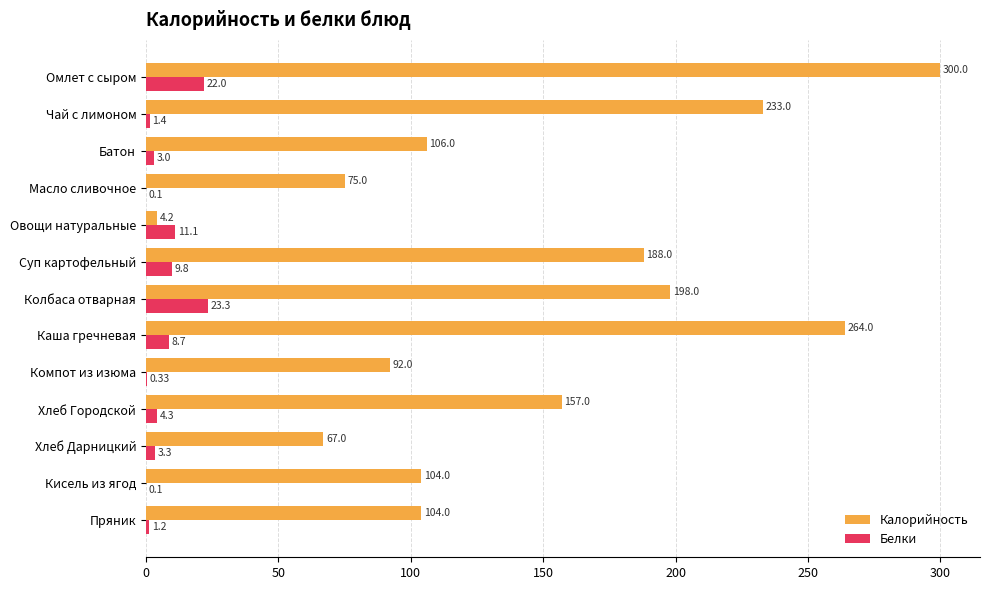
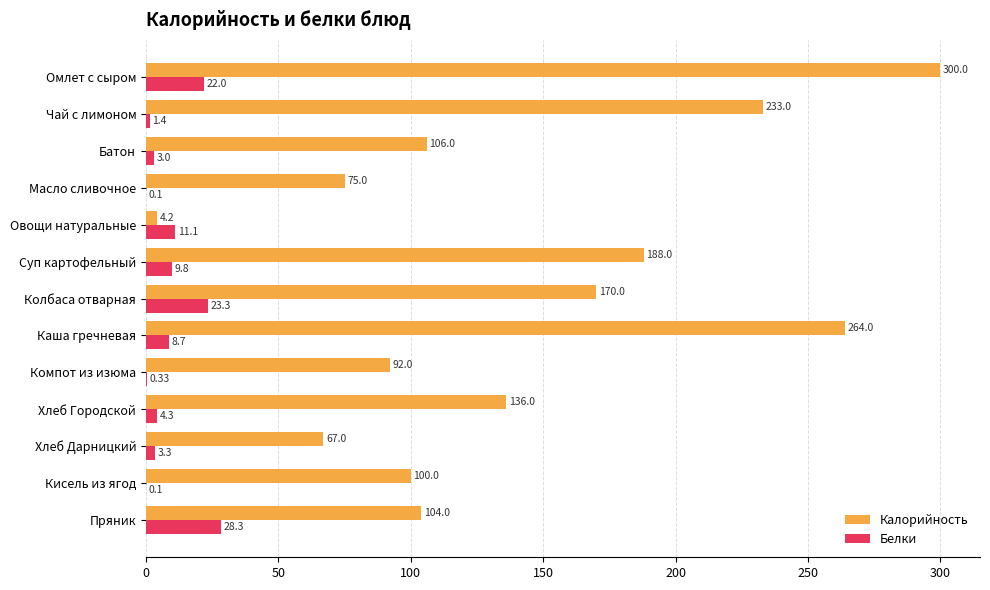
  {
    "Калорийность": {
      "Омлет с сыром": 300.0,
      "Чай с лимоном": 233.0,
      "Батон": 106.0,
      "Масло сливочное": 75.0,
      "Овощи натуральные": 4.2,
      "Суп картофельный": 188.0,
-     "Колбаса отварная": 198.0,
+     "Колбаса отварная": 170.0,
      "Каша гречневая": 264.0,
      "Компот из изюма": 92.0,
-     "Хлеб Городской": 157.0,
+     "Хлеб Городской": 136.0,
      "Хлеб Дарницкий": 67.0,
-     "Кисель из ягод": 104.0,
+     "Кисель из ягод": 100.0,
      "Пряник": 104.0
    },
    "Белки": {
      "Омлет с сыром": 22.0,
      "Чай с лимоном": 1.4,
      "Батон": 3.0,
      "Масло сливочное": 0.1,
      "Овощи натуральные": 11.1,
      "Суп картофельный": 9.8,
      "Колбаса отварная": 23.3,
      "Каша гречневая": 8.7,
      "Компот из изюма": 0.33,
      "Хлеб Городской": 4.3,
      "Хлеб Дарницкий": 3.3,
      "Кисель из ягод": 0.1,
-     "Пряник": 1.2
+     "Пряник": 28.3
    }
  }
